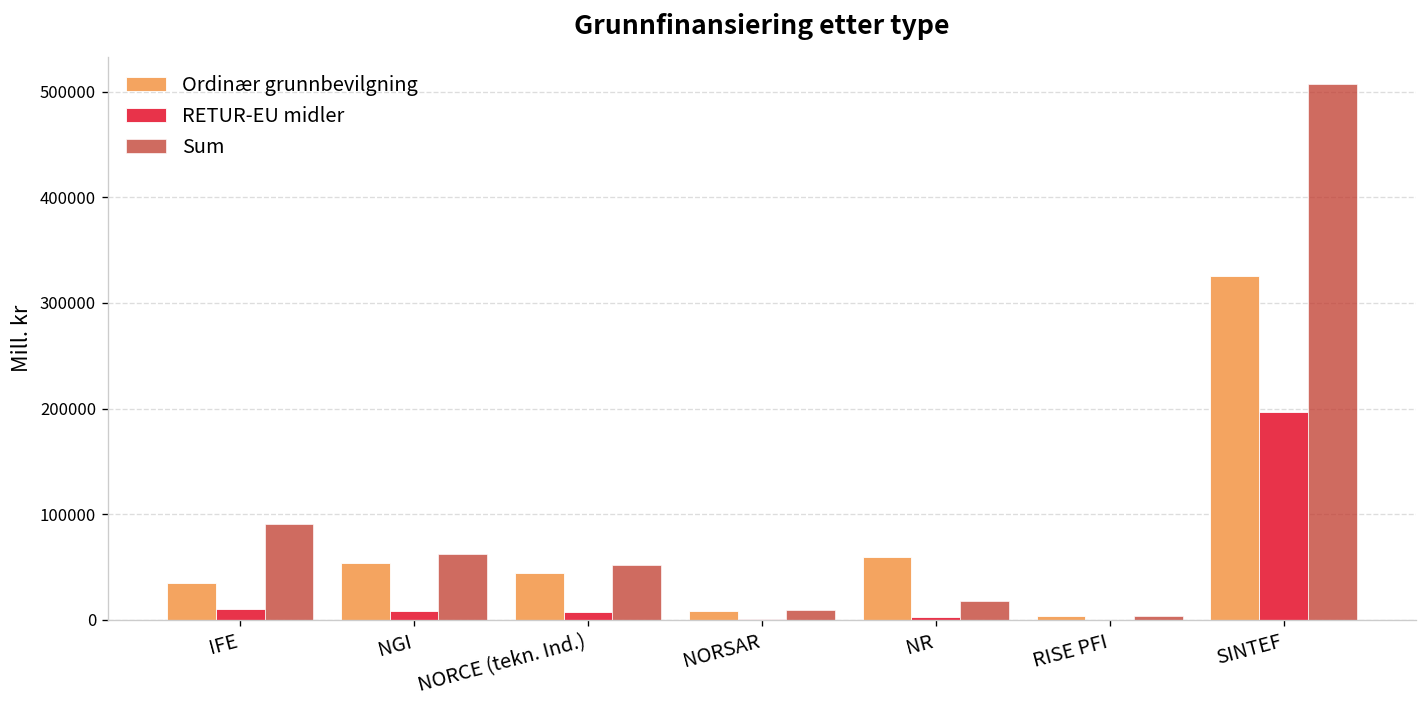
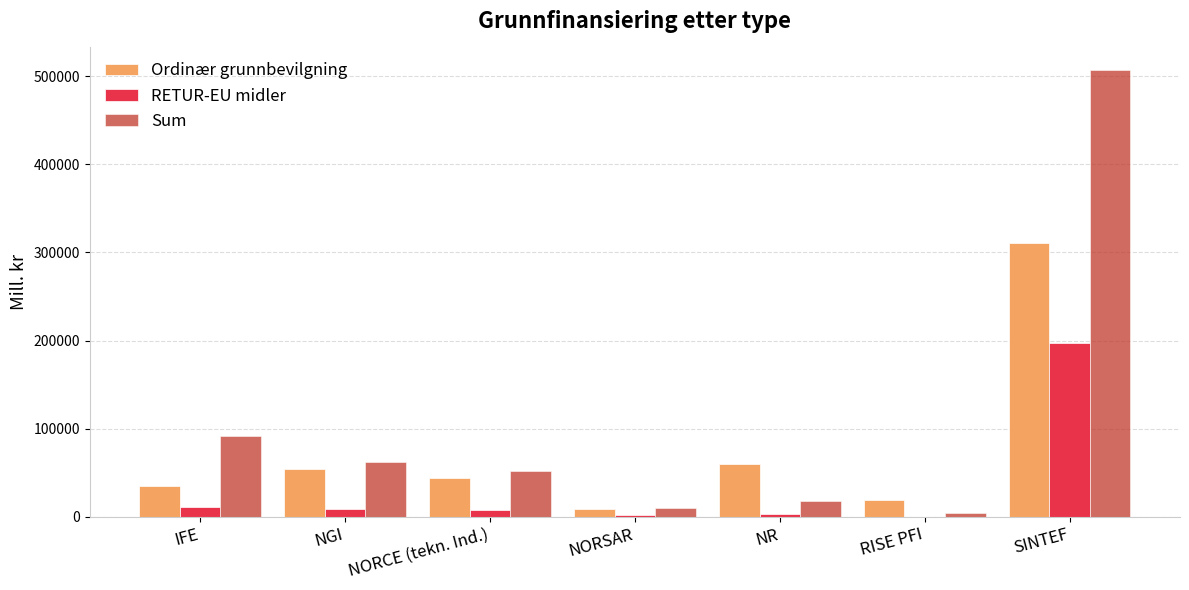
  {
    "Ordinær grunnbevilgning": {
      "IFE": 40000,
      "NGI": 50000,
      "NORCE (tekn. Ind.)": 40000,
      "NORSAR": 10000,
      "NR": 60000,
-     "RISE PFI": 0,
-     "SINTEF": 330000
+     "RISE PFI": 20000,
+     "SINTEF": 310000
    }
  }
